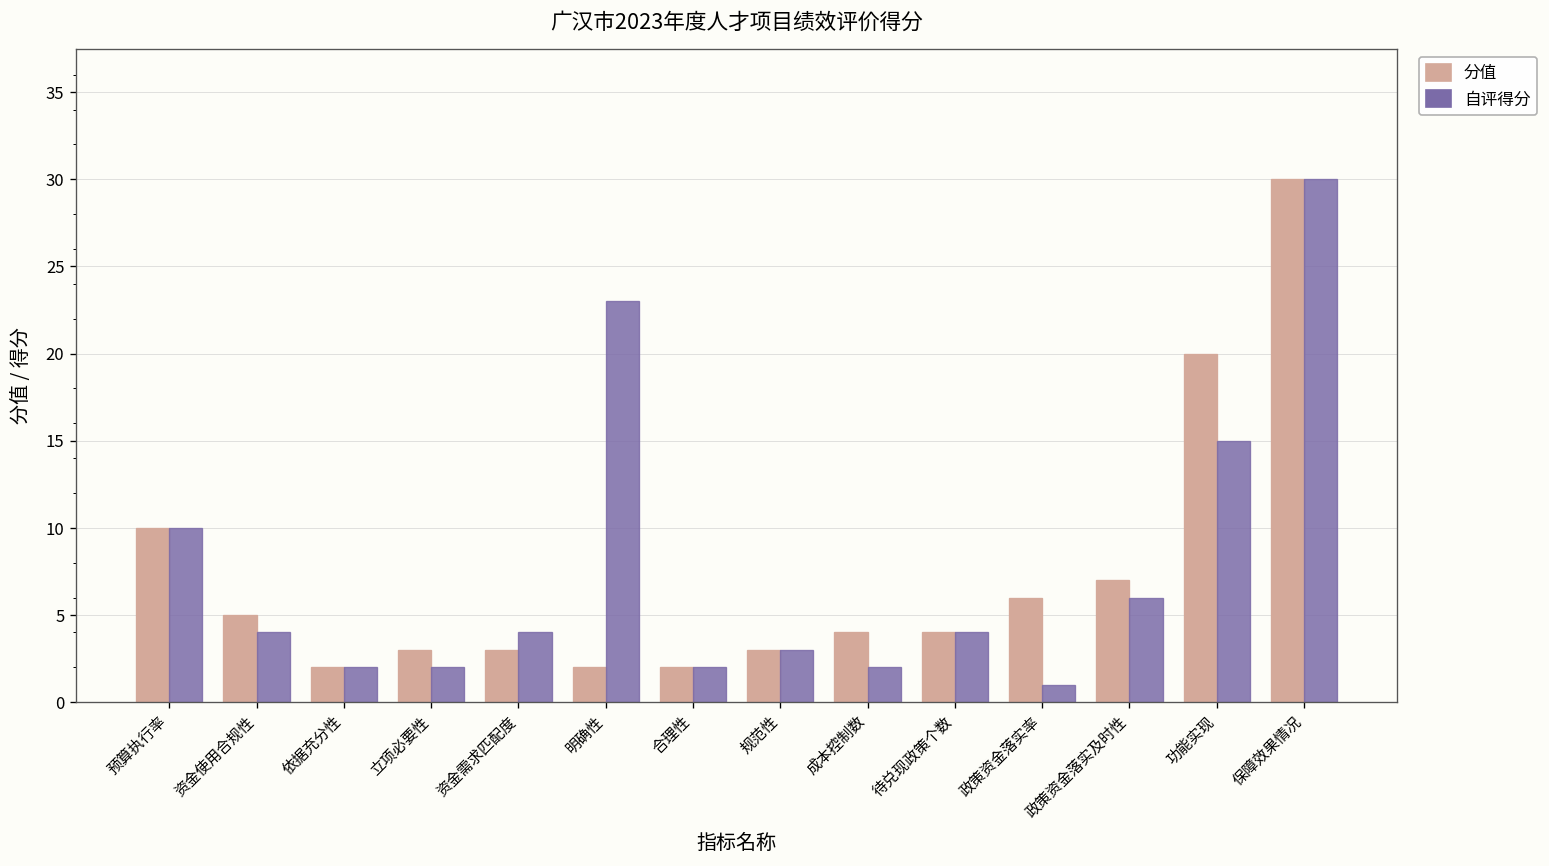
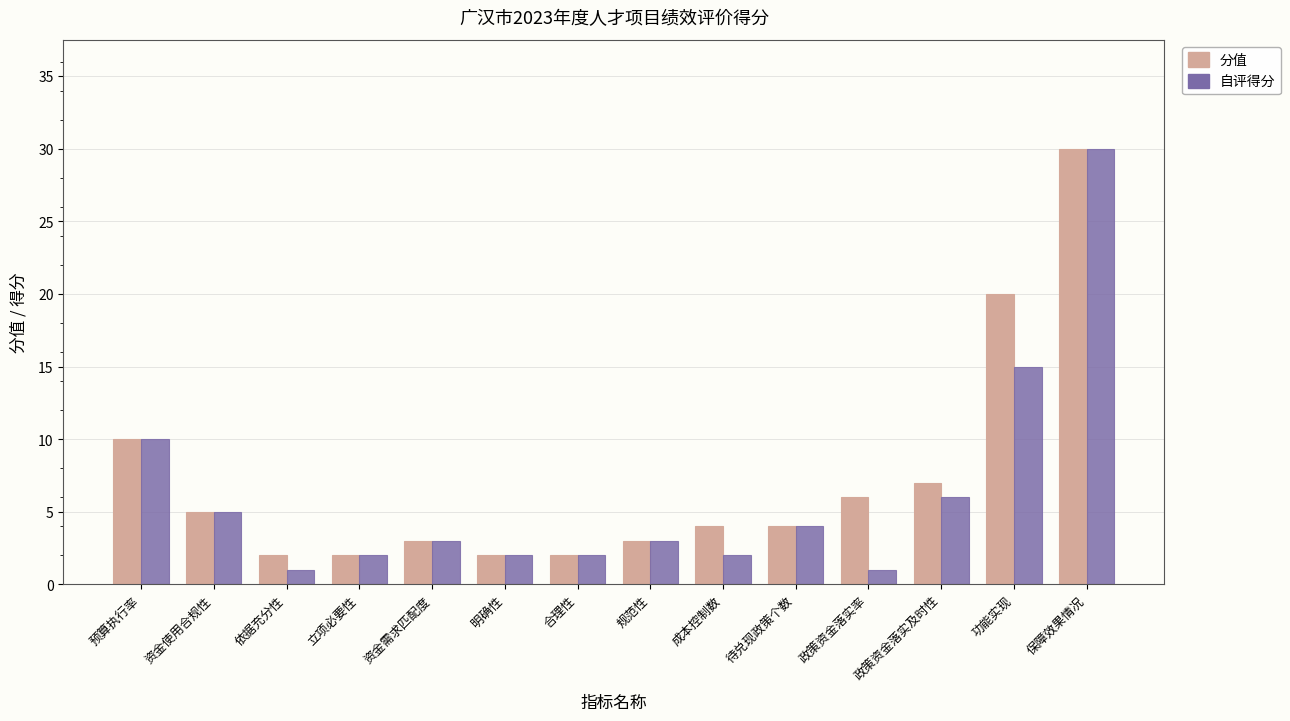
  {
    "分值": {
      "预算执行率": 10,
      "资金使用合规性": 5,
      "依据充分性": 2,
-     "立项必要性": 3,
+     "立项必要性": 2,
      "资金需求匹配度": 3,
      "明确性": 2,
      "合理性": 2,
      "规范性": 3,
      "成本控制数": 4,
      "待兑现政策个数": 4,
      "政策资金落实率": 6,
      "政策资金落实及时性": 7,
      "功能实现": 20,
      "保障效果情况": 30
    },
    "自评得分": {
      "预算执行率": 10,
-     "资金使用合规性": 4,
-     "依据充分性": 2,
+     "资金使用合规性": 5,
+     "依据充分性": 1,
      "立项必要性": 2,
-     "资金需求匹配度": 4,
-     "明确性": 23,
+     "资金需求匹配度": 3,
+     "明确性": 2,
      "合理性": 2,
      "规范性": 3,
      "成本控制数": 2,
      "待兑现政策个数": 4,
      "政策资金落实率": 1,
      "政策资金落实及时性": 6,
      "功能实现": 15,
      "保障效果情况": 30
    }
  }
